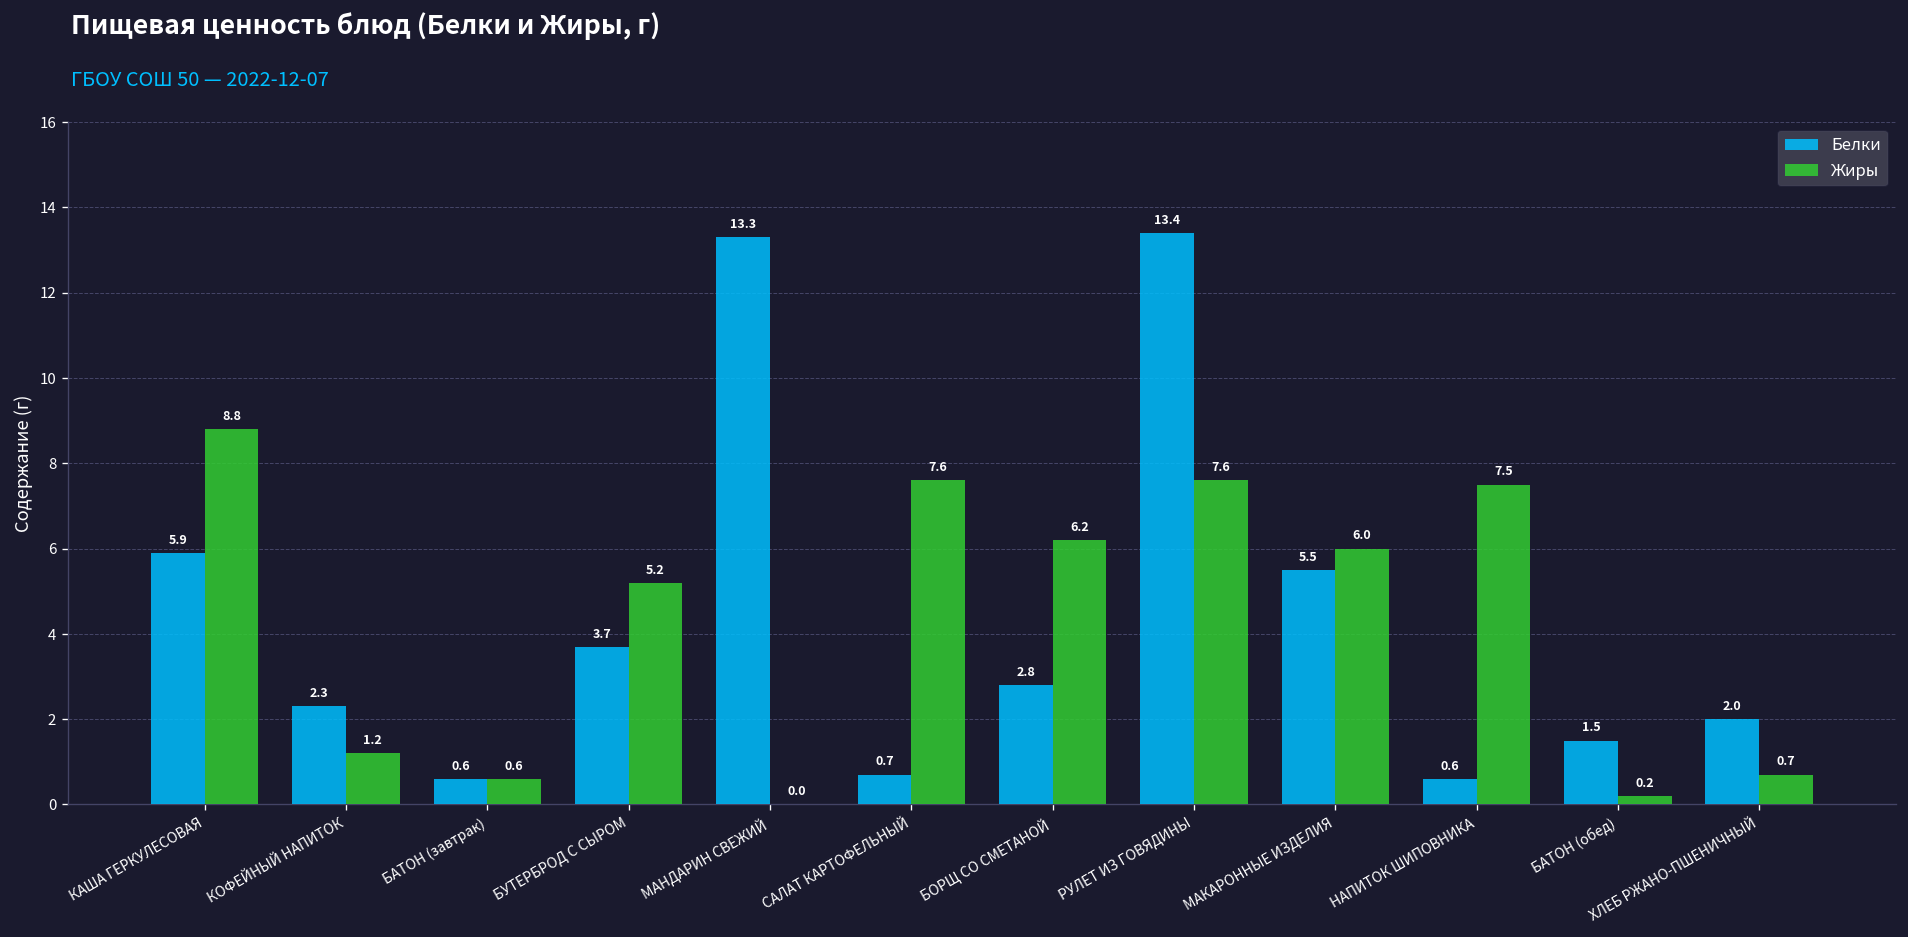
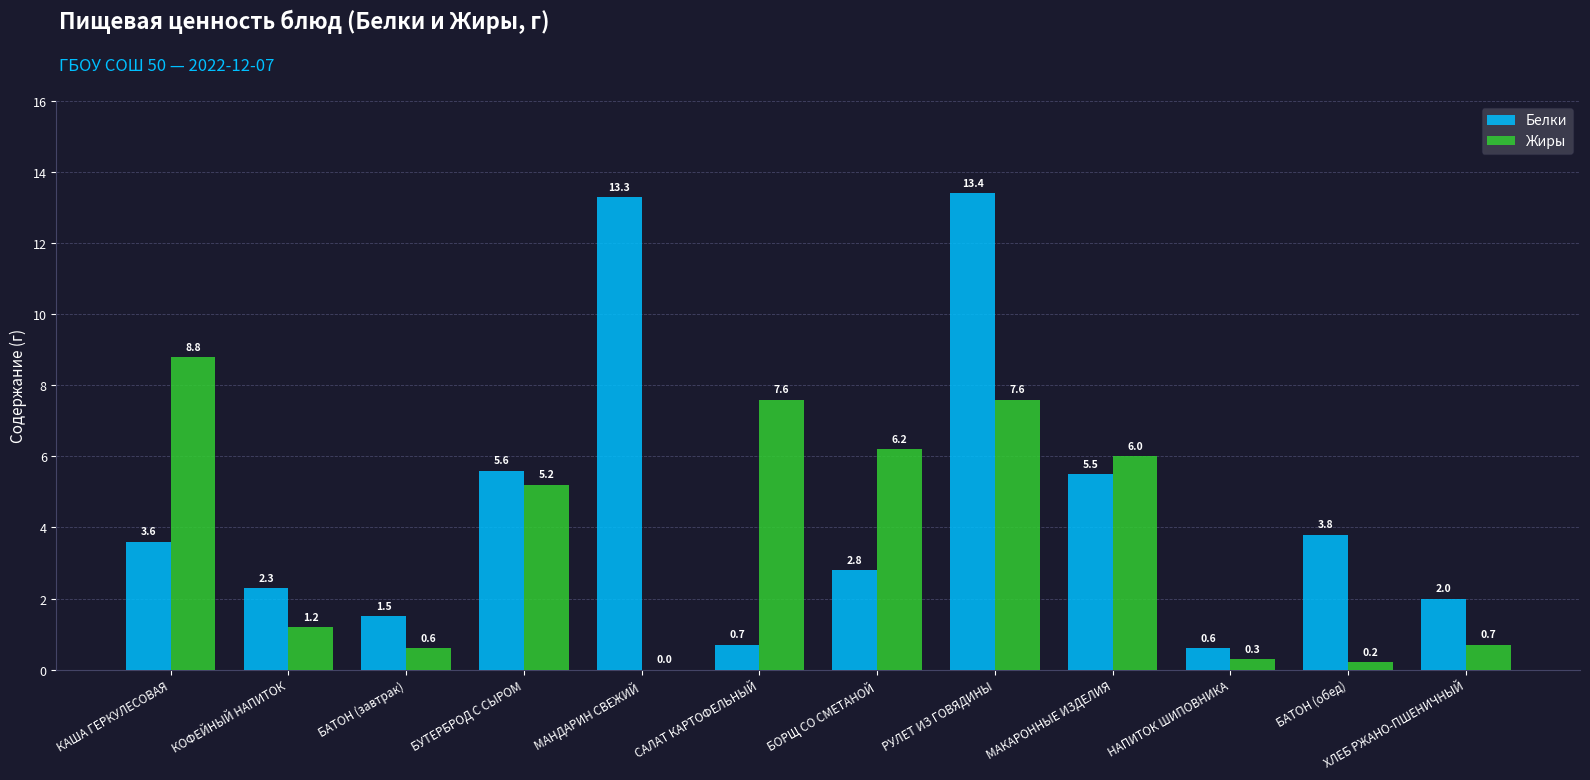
  {
    "Белки": {
-     "КАША ГЕРКУЛЕСОВАЯ": 5.9,
+     "КАША ГЕРКУЛЕСОВАЯ": 3.6,
      "КОФЕЙНЫЙ НАПИТОК": 2.3,
-     "БАТОН (завтрак)": 0.6,
-     "БУТЕРБРОД С СЫРОМ": 3.7,
+     "БАТОН (завтрак)": 1.5,
+     "БУТЕРБРОД С СЫРОМ": 5.6,
      "МАНДАРИН СВЕЖИЙ": 13.3,
      "САЛАТ КАРТОФЕЛЬНЫЙ": 0.7,
      "БОРЩ СО СМЕТАНОЙ": 2.8,
      "РУЛЕТ ИЗ ГОВЯДИНЫ": 13.4,
      "МАКАРОННЫЕ ИЗДЕЛИЯ": 5.5,
      "НАПИТОК ШИПОВНИКА": 0.6,
-     "БАТОН (обед)": 1.5,
+     "БАТОН (обед)": 3.8,
      "ХЛЕБ РЖАНО-ПШЕНИЧНЫЙ": 2.0
    },
    "Жиры": {
      "КАША ГЕРКУЛЕСОВАЯ": 8.8,
      "КОФЕЙНЫЙ НАПИТОК": 1.2,
      "БАТОН (завтрак)": 0.6,
      "БУТЕРБРОД С СЫРОМ": 5.2,
      "МАНДАРИН СВЕЖИЙ": 0.0,
      "САЛАТ КАРТОФЕЛЬНЫЙ": 7.6,
      "БОРЩ СО СМЕТАНОЙ": 6.2,
      "РУЛЕТ ИЗ ГОВЯДИНЫ": 7.6,
      "МАКАРОННЫЕ ИЗДЕЛИЯ": 6.0,
-     "НАПИТОК ШИПОВНИКА": 7.5,
+     "НАПИТОК ШИПОВНИКА": 0.3,
      "БАТОН (обед)": 0.2,
      "ХЛЕБ РЖАНО-ПШЕНИЧНЫЙ": 0.7
    }
  }
